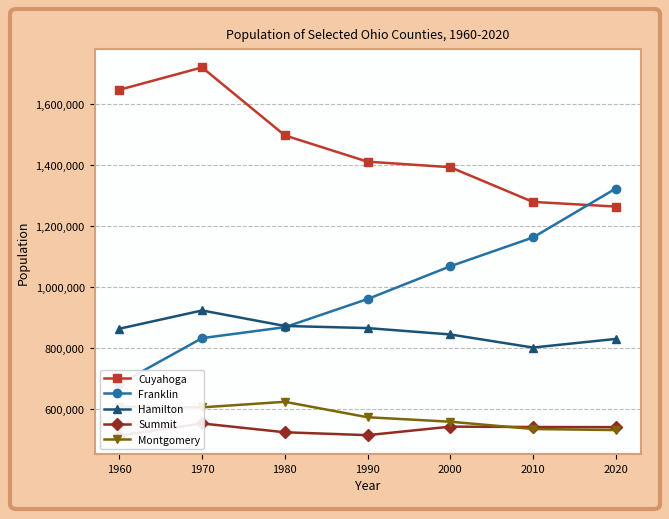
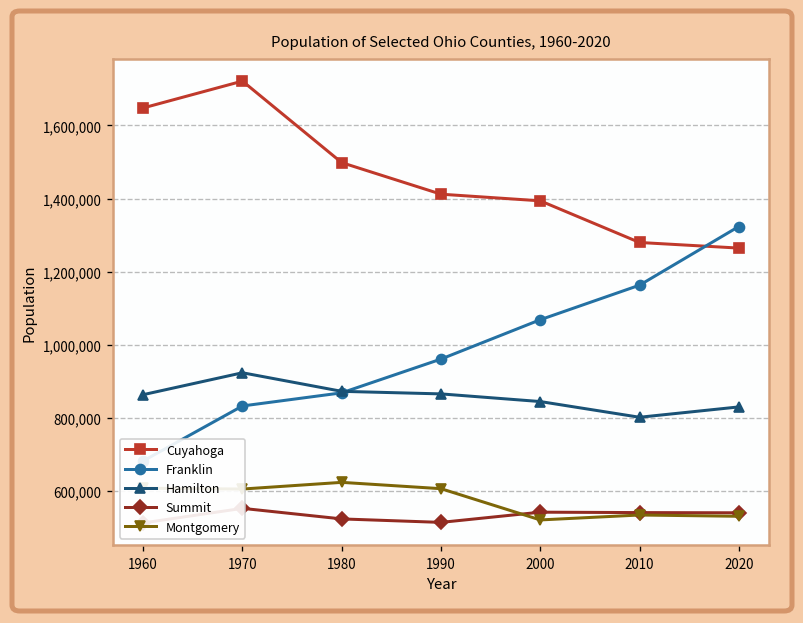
  {
    "Montgomery": {
      "1980": "620,000",
-     "1990": "570,000",
-     "2000": "560,000",
+     "1990": "610,000",
+     "2000": "520,000",
      "2020": "530,000"
    }
  }
